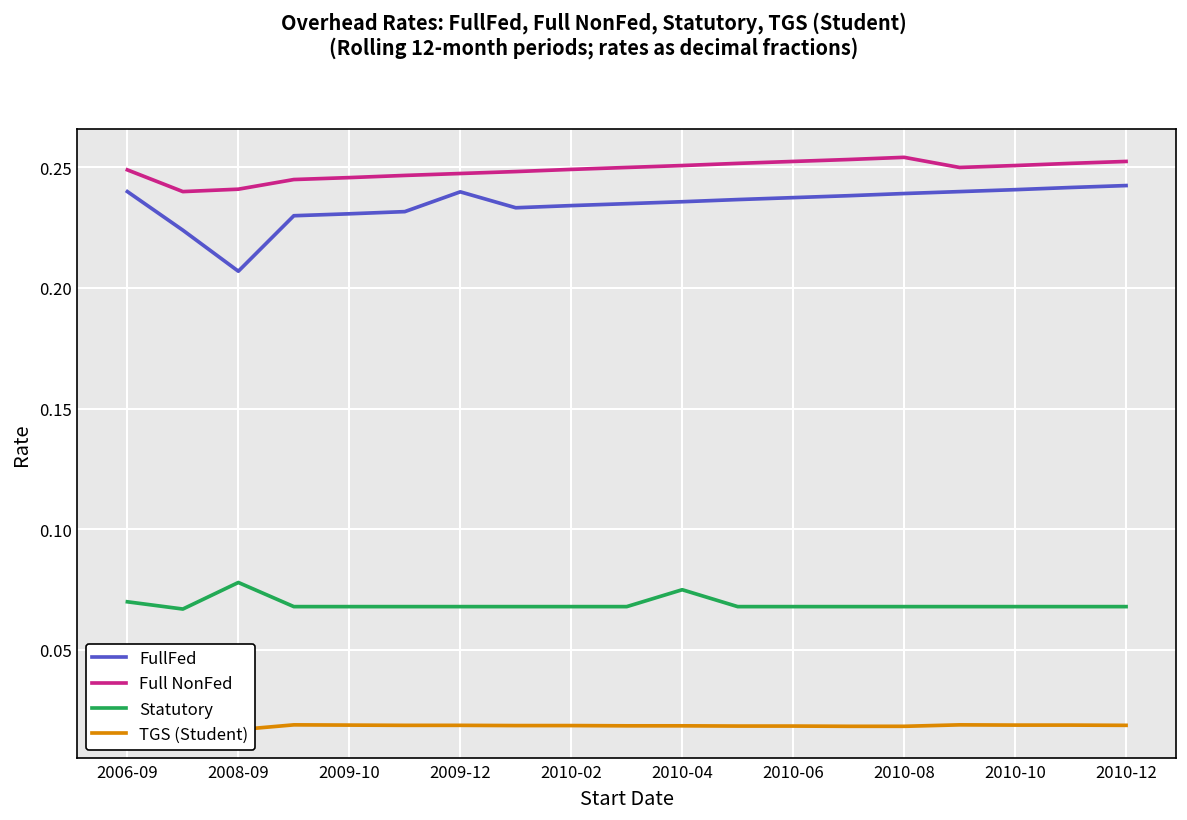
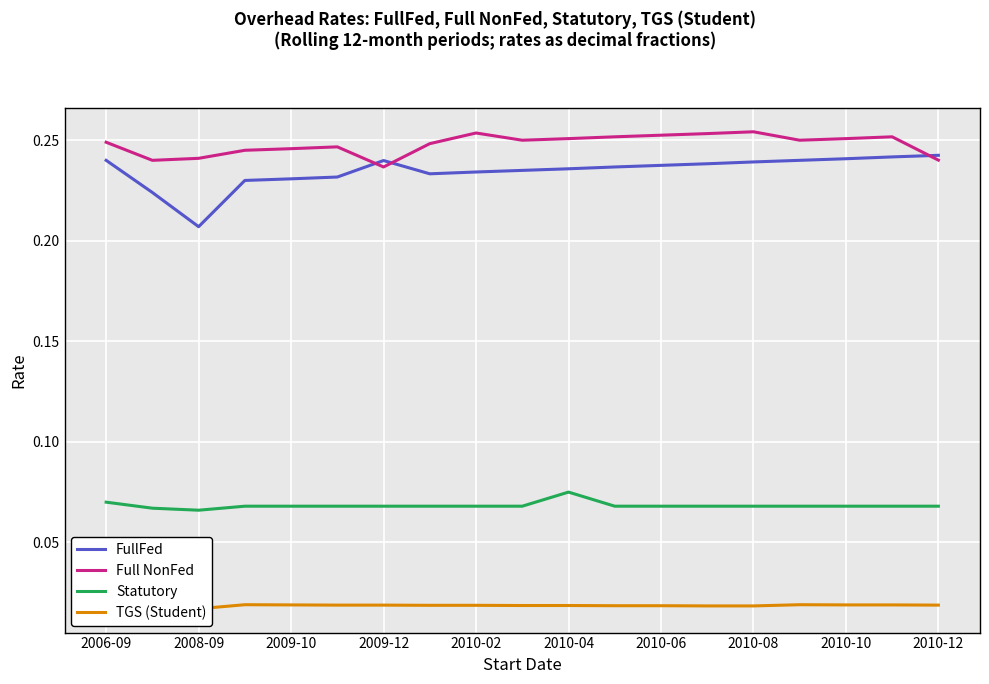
  {
    "FullFed": {
      "2006-09": 0.240,
      "2008-09": 0.207,
      "2009-10": 0.231,
      "2009-12": 0.240,
      "2010-02": 0.234,
      "2010-04": 0.236,
      "2010-06": 0.238,
      "2010-08": 0.239,
      "2010-10": 0.241,
      "2010-12": 0.243
    },
    "Full NonFed": {
      "2006-09": 0.249,
      "2008-09": 0.241,
      "2009-10": 0.246,
-     "2009-12": 0.248,
-     "2010-02": 0.249,
+     "2009-12": 0.237,
+     "2010-02": 0.254,
      "2010-04": 0.251,
      "2010-06": 0.253,
      "2010-08": 0.254,
      "2010-10": 0.251,
-     "2010-12": 0.253
+     "2010-12": 0.240
    },
    "Statutory": {
      "2006-09": 0.070,
-     "2008-09": 0.078,
+     "2008-09": 0.066,
      "2009-10": 0.068,
      "2009-12": 0.068,
      "2010-02": 0.068,
      "2010-04": 0.075,
      "2010-06": 0.068,
      "2010-08": 0.068,
      "2010-10": 0.068,
      "2010-12": 0.068
    },
    "TGS (Student)": {
      "2009-10": 0.019,
      "2009-12": 0.019,
      "2010-02": 0.019,
      "2010-04": 0.019,
      "2010-06": 0.019,
      "2010-08": 0.018,
      "2010-10": 0.019,
      "2010-12": 0.019
    }
  }
